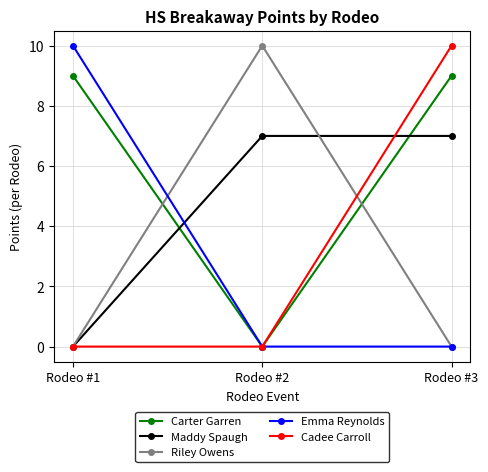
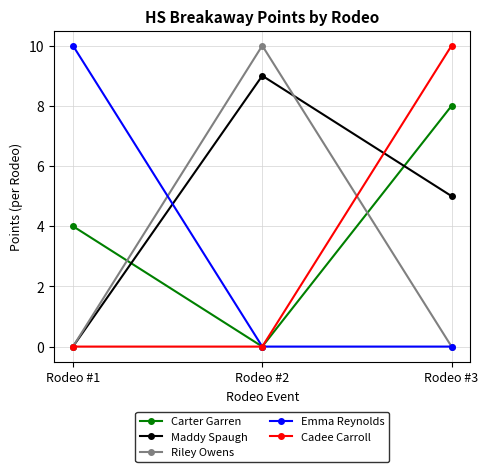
  {
    "Carter Garren": {
-     "Rodeo #1": 9,
-     "Rodeo #3": 9
+     "Rodeo #1": 4,
+     "Rodeo #3": 8
    },
    "Maddy Spaugh": {
-     "Rodeo #2": 7,
-     "Rodeo #3": 7
+     "Rodeo #2": 9,
+     "Rodeo #3": 5
    },
    "Riley Owens": {
      "Rodeo #2": 10
    },
    "Emma Reynolds": {
      "Rodeo #1": 10
    },
    "Cadee Carroll": {
      "Rodeo #3": 10
    }
  }
